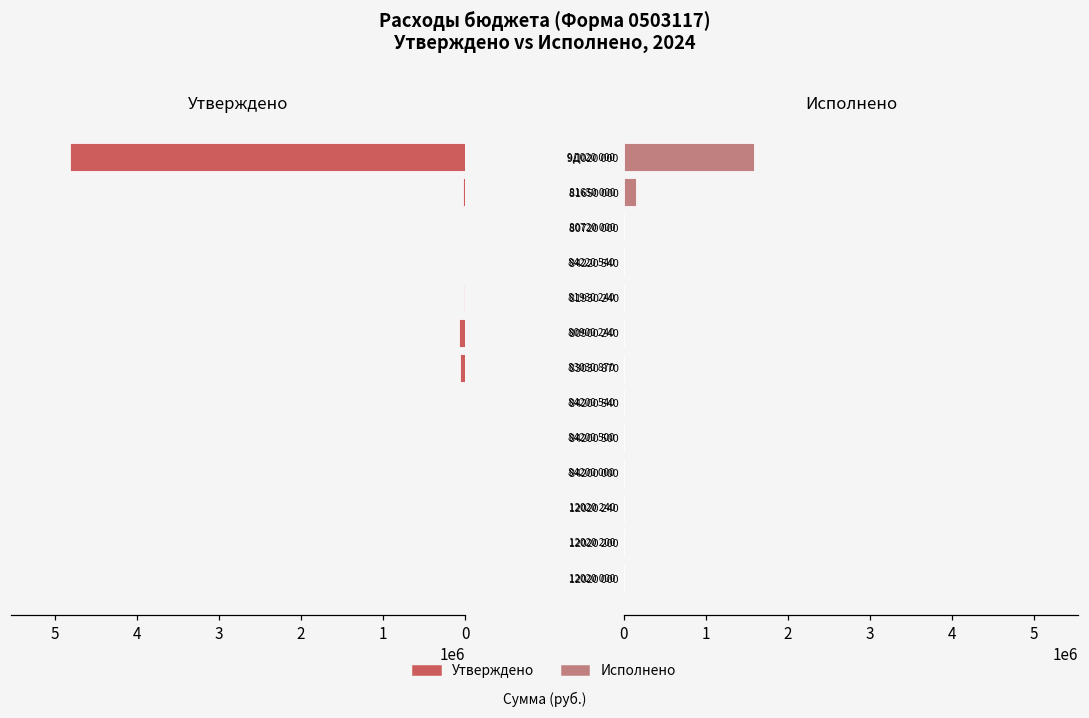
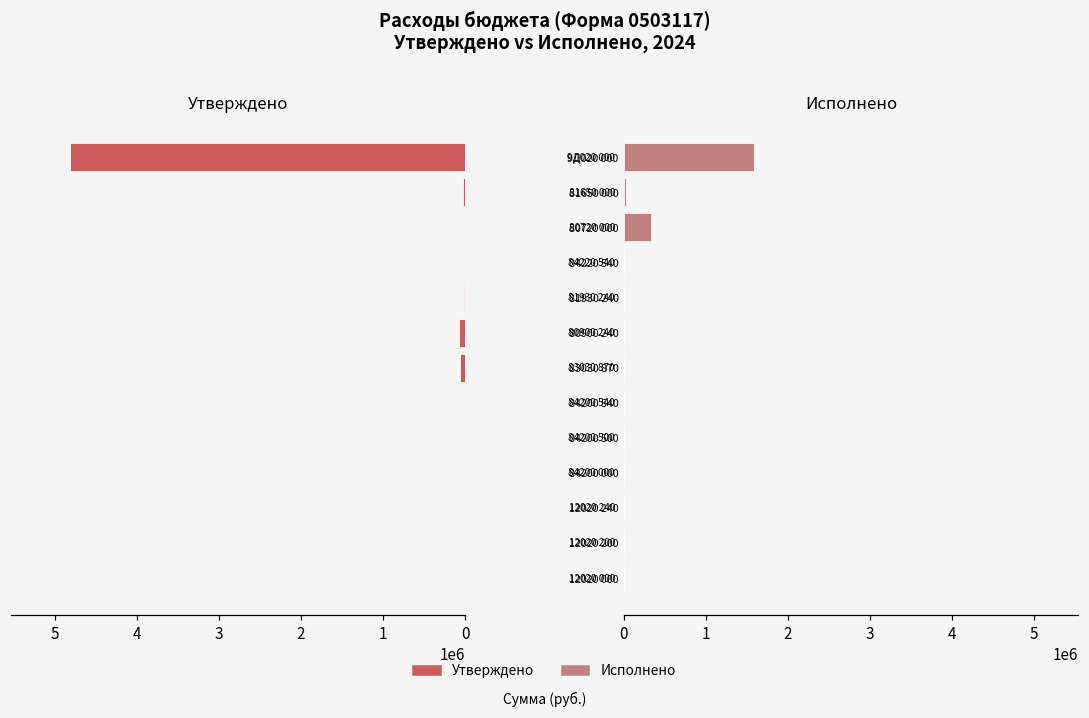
  {
    "Исполнено": {
      "9Д020 000": 1600000,
-     "81650 000": 100000,
-     "80720 000": 0
+     "81650 000": 0,
+     "80720 000": 300000
    }
  }
